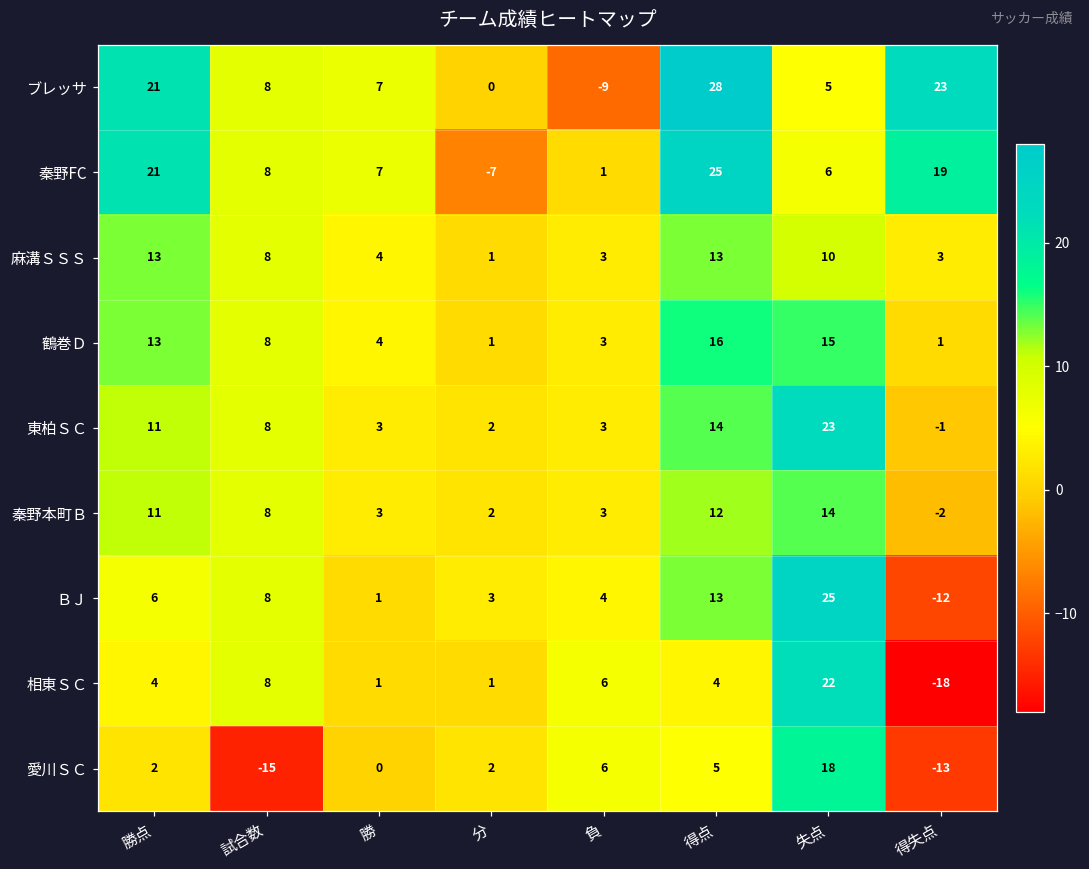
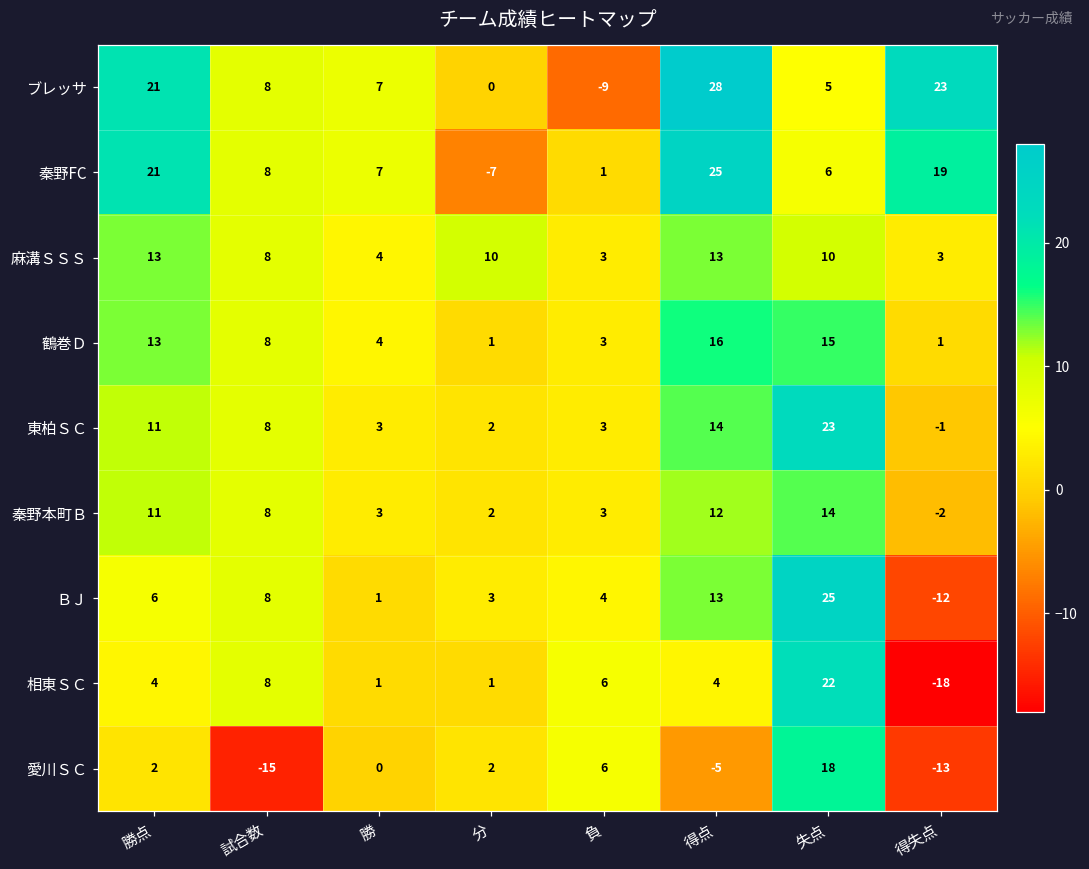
  {
    "ブレッサ": {
      "勝点": 21,
      "試合数": 8,
      "勝": 7,
      "分": 0,
      "負": -9,
      "得点": 28,
      "失点": 5,
      "得失点": 23
    },
    "秦野FC": {
      "勝点": 21,
      "試合数": 8,
      "勝": 7,
      "分": -7,
      "負": 1,
      "得点": 25,
      "失点": 6,
      "得失点": 19
    },
    "麻溝ＳＳＳ": {
      "勝点": 13,
      "試合数": 8,
      "勝": 4,
-     "分": 1,
+     "分": 10,
      "負": 3,
      "得点": 13,
      "失点": 10,
      "得失点": 3
    },
    "鶴巻Ｄ": {
      "勝点": 13,
      "試合数": 8,
      "勝": 4,
      "分": 1,
      "負": 3,
      "得点": 16,
      "失点": 15,
      "得失点": 1
    },
    "東柏ＳＣ": {
      "勝点": 11,
      "試合数": 8,
      "勝": 3,
      "分": 2,
      "負": 3,
      "得点": 14,
      "失点": 23,
      "得失点": -1
    },
    "秦野本町Ｂ": {
      "勝点": 11,
      "試合数": 8,
      "勝": 3,
      "分": 2,
      "負": 3,
      "得点": 12,
      "失点": 14,
      "得失点": -2
    },
    "ＢＪ": {
      "勝点": 6,
      "試合数": 8,
      "勝": 1,
      "分": 3,
      "負": 4,
      "得点": 13,
      "失点": 25,
      "得失点": -12
    },
    "相東ＳＣ": {
      "勝点": 4,
      "試合数": 8,
      "勝": 1,
      "分": 1,
      "負": 6,
      "得点": 4,
      "失点": 22,
      "得失点": -18
    },
    "愛川ＳＣ": {
      "勝点": 2,
      "試合数": -15,
      "勝": 0,
      "分": 2,
      "負": 6,
-     "得点": 5,
+     "得点": -5,
      "失点": 18,
      "得失点": -13
    }
  }
